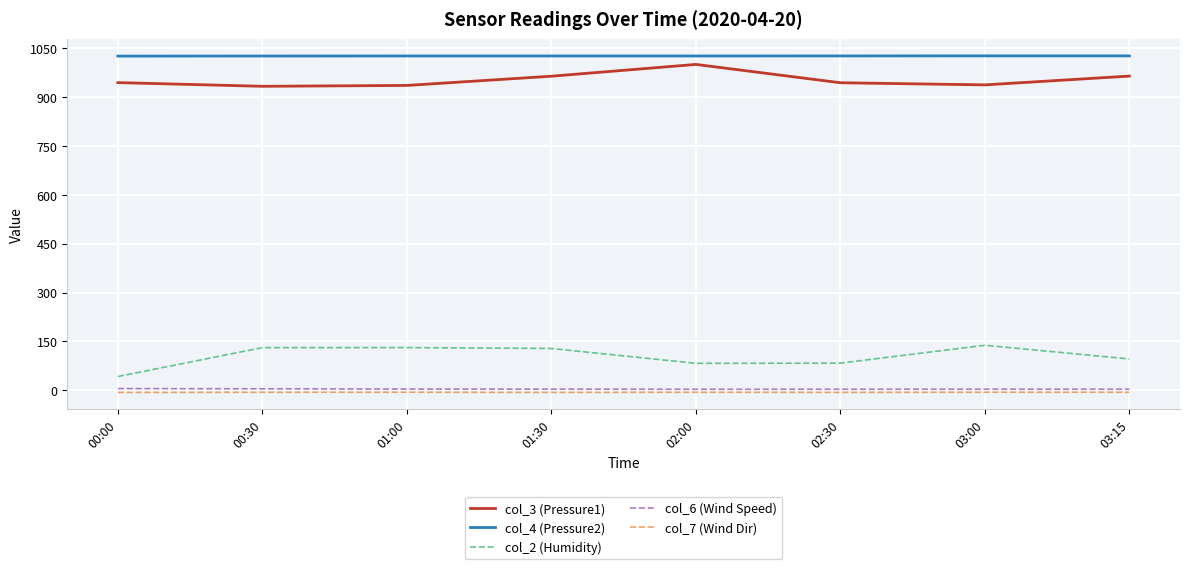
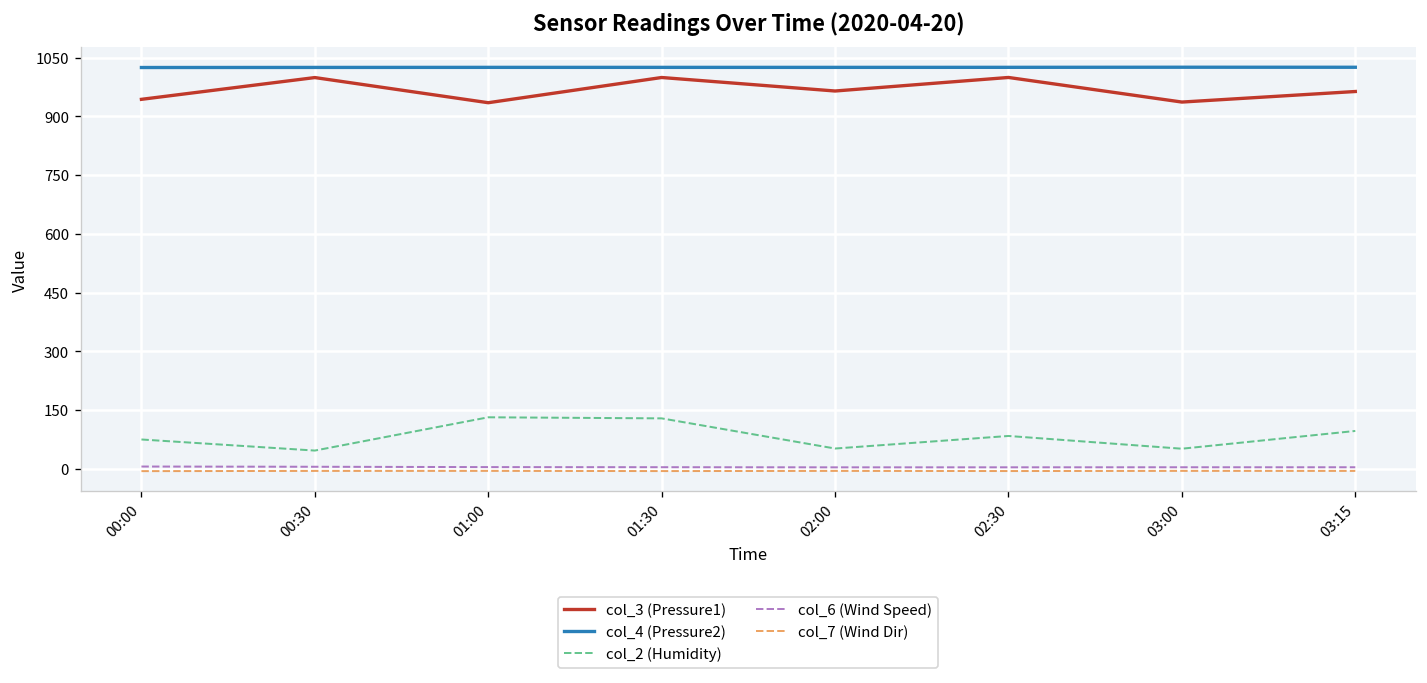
  {
    "col_3 (Pressure1)": {
      "00:00": 940,
-     "00:30": 930,
+     "00:30": 1000,
      "01:00": 940,
-     "01:30": 960,
-     "02:00": 1000,
-     "02:30": 940,
+     "01:30": 1000,
+     "02:00": 970,
+     "02:30": 1000,
      "03:00": 940,
      "03:15": 960
    },
    "col_4 (Pressure2)": {
      "00:00": 1030,
      "00:30": 1030,
      "01:00": 1030,
      "01:30": 1030,
      "02:00": 1030,
      "02:30": 1030,
      "03:00": 1030,
      "03:15": 1030
    },
    "col_2 (Humidity)": {
-     "00:00": 40,
-     "00:30": 130,
+     "00:00": 70,
+     "00:30": 50,
      "01:00": 130,
      "01:30": 130,
-     "02:00": 80,
+     "02:00": 50,
      "02:30": 80,
-     "03:00": 140,
+     "03:00": 50,
      "03:15": 100
    },
    "col_6 (Wind Speed)": {
      "00:00": 10,
      "00:30": 0,
      "01:00": 0,
      "01:30": 0,
      "02:00": 0,
      "02:30": 0,
      "03:00": 0,
      "03:15": 0
    },
    "col_7 (Wind Dir)": {
      "00:00": -10,
      "00:30": -10,
      "01:00": -10,
      "01:30": -10,
      "02:00": -10,
      "02:30": -10,
      "03:00": -10,
      "03:15": -10
    }
  }
